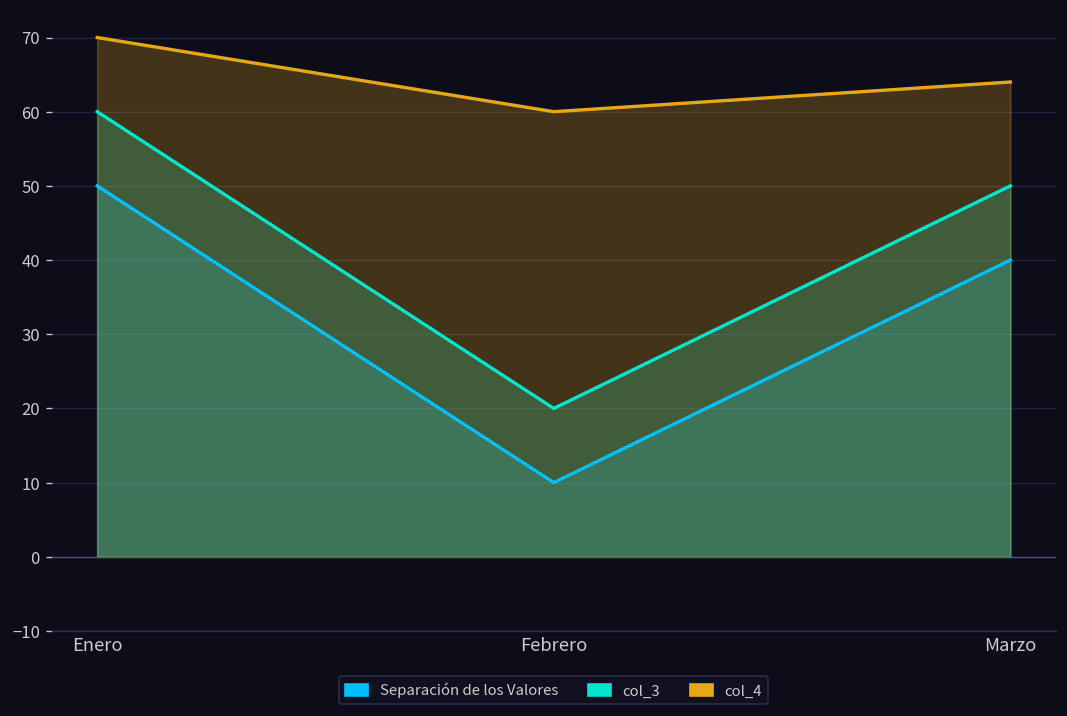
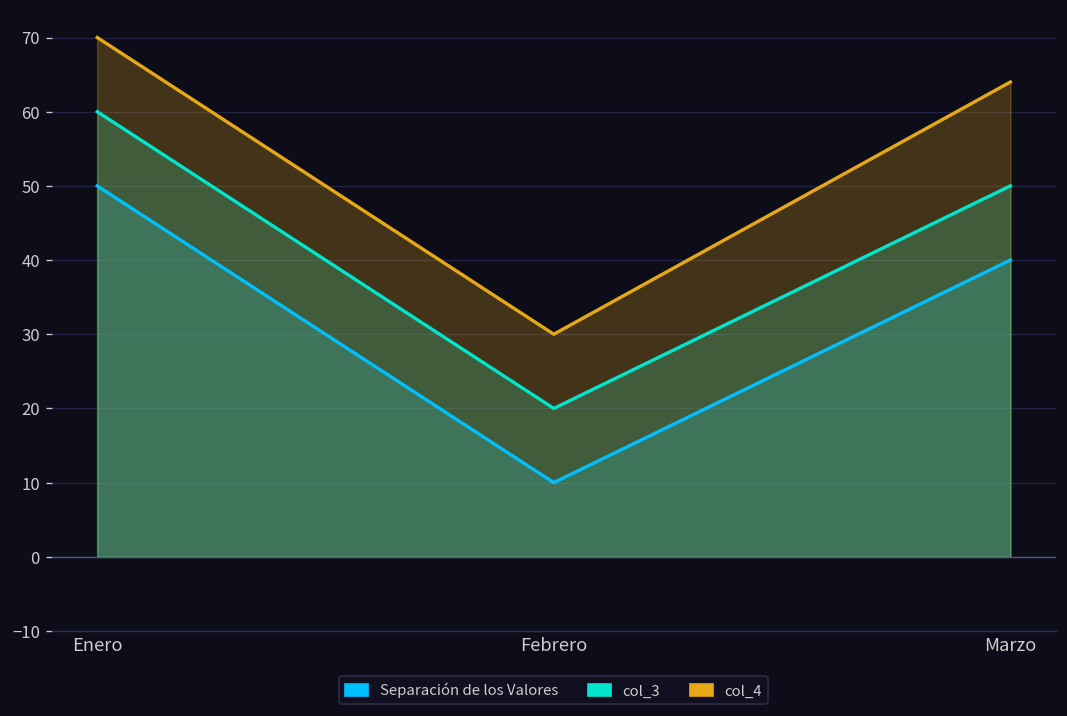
  {
    "col_4": {
      "Enero": 70,
-     "Febrero": 60,
+     "Febrero": 30,
      "Marzo": 64
    }
  }
